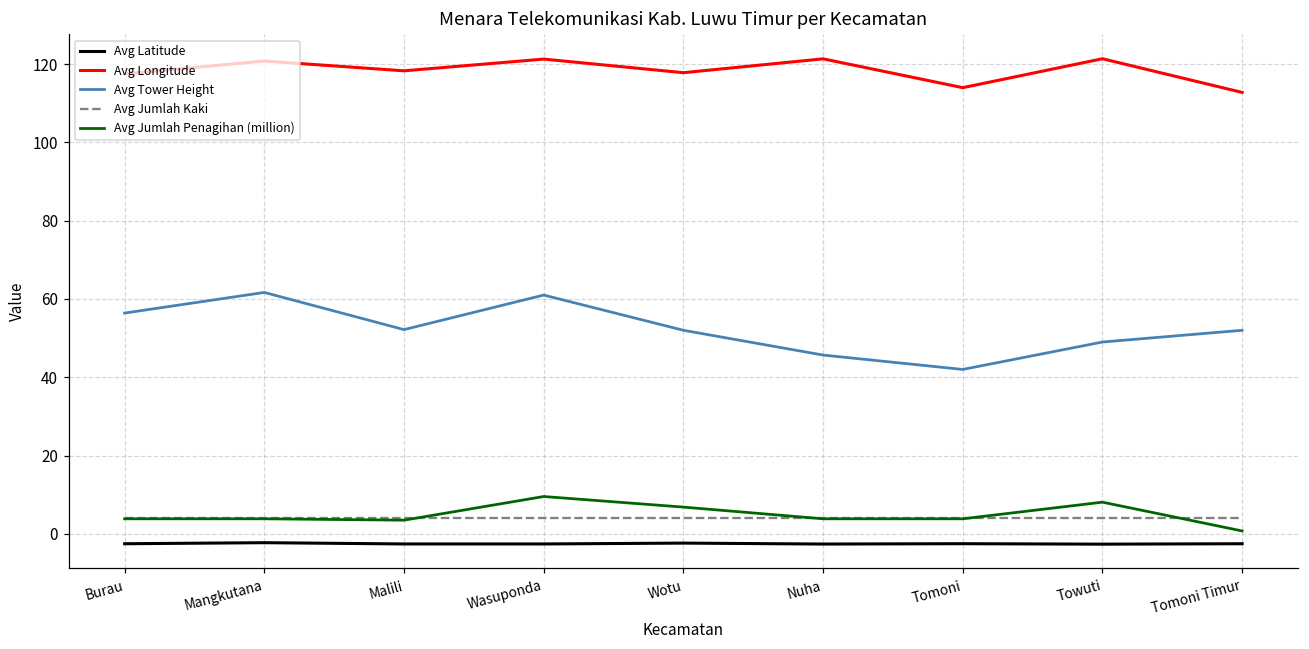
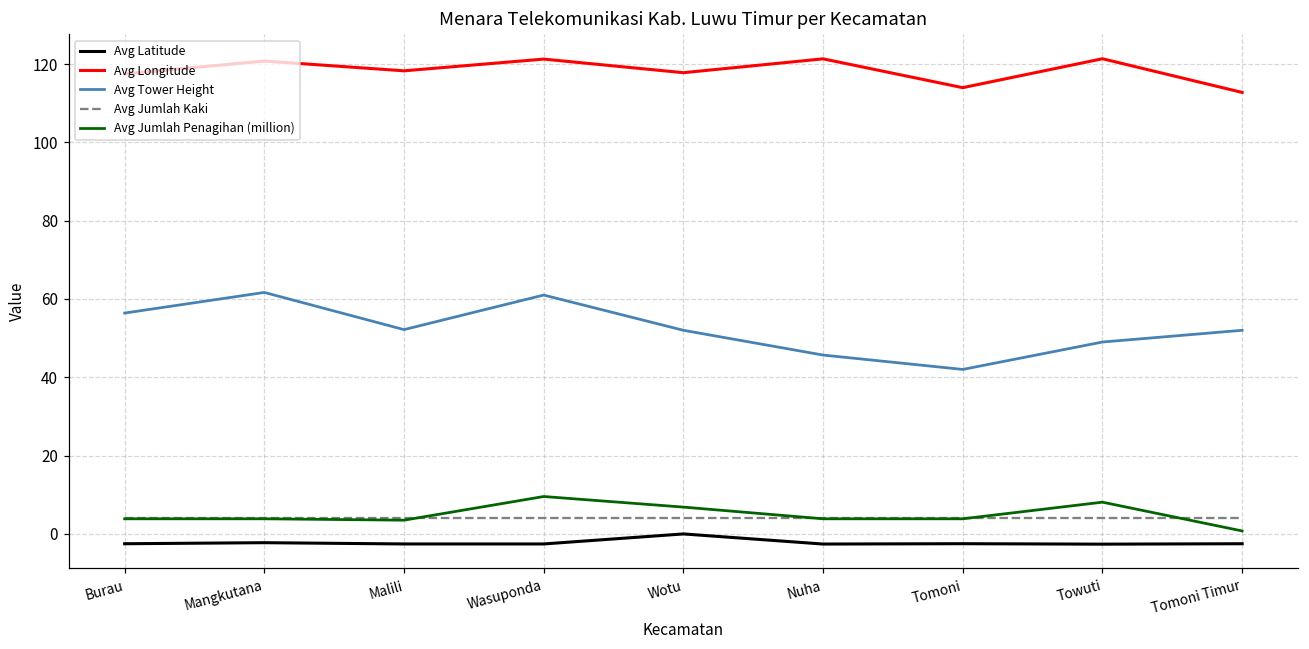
  {
    "Avg Latitude": {
      "Burau": -3,
      "Mangkutana": -2,
      "Malili": -3,
      "Wasuponda": -3,
-     "Wotu": -2,
+     "Wotu": 0,
      "Nuha": -3,
      "Tomoni": -3,
      "Towuti": -3,
      "Tomoni Timur": -3
    },
    "Avg Longitude": {
      "Malili": 118,
      "Wasuponda": 121,
      "Wotu": 118,
      "Nuha": 121,
      "Tomoni": 114,
      "Towuti": 121,
      "Tomoni Timur": 113
    },
    "Avg Tower Height": {
      "Burau": 56,
      "Mangkutana": 62,
      "Malili": 52,
      "Wasuponda": 61,
      "Wotu": 52,
      "Nuha": 46,
      "Tomoni": 42,
      "Towuti": 49,
      "Tomoni Timur": 52
    },
    "Avg Jumlah Kaki": {
      "Wasuponda": 4,
      "Wotu": 4,
      "Towuti": 4,
      "Tomoni Timur": 4
    },
    "Avg Jumlah Penagihan (million)": {
      "Wasuponda": 10,
      "Wotu": 7,
      "Towuti": 8,
      "Tomoni Timur": 1
    }
  }
